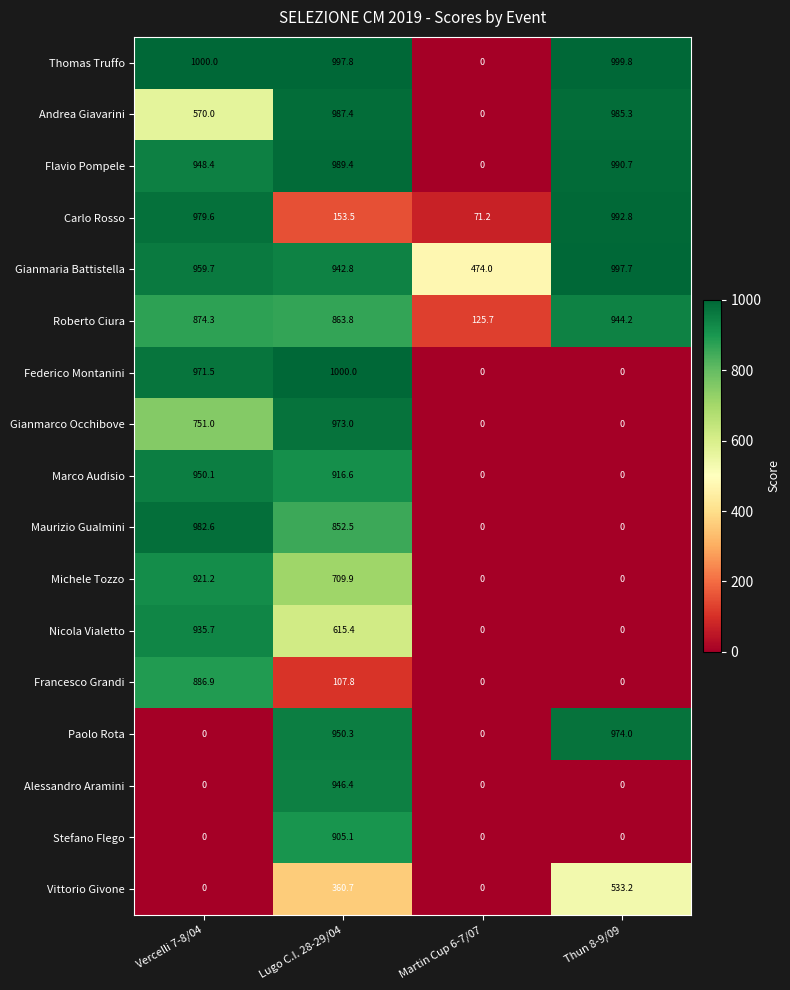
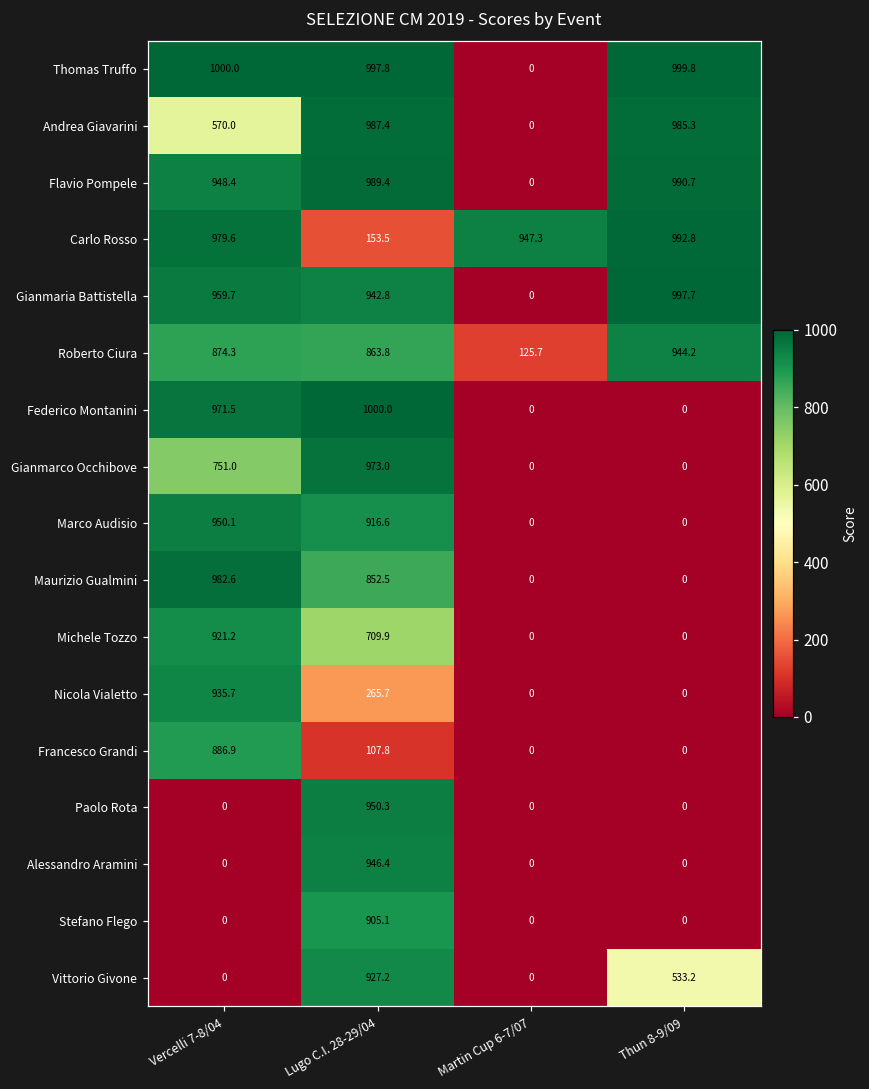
  {
    "Thomas Truffo": {
      "Vercelli 7-8/04": 1000.0,
      "Lugo C.I. 28-29/04": 997.8,
      "Martin Cup 6-7/07": 0,
      "Thun 8-9/09": 999.8
    },
    "Andrea Giavarini": {
      "Vercelli 7-8/04": 570.0,
      "Lugo C.I. 28-29/04": 987.4,
      "Martin Cup 6-7/07": 0,
      "Thun 8-9/09": 985.3
    },
    "Flavio Pompele": {
      "Vercelli 7-8/04": 948.4,
      "Lugo C.I. 28-29/04": 989.4,
      "Martin Cup 6-7/07": 0,
      "Thun 8-9/09": 990.7
    },
    "Carlo Rosso": {
      "Vercelli 7-8/04": 979.6,
      "Lugo C.I. 28-29/04": 153.5,
-     "Martin Cup 6-7/07": 71.2,
+     "Martin Cup 6-7/07": 947.3,
      "Thun 8-9/09": 992.8
    },
    "Gianmaria Battistella": {
      "Vercelli 7-8/04": 959.7,
      "Lugo C.I. 28-29/04": 942.8,
-     "Martin Cup 6-7/07": 474.0,
+     "Martin Cup 6-7/07": 0,
      "Thun 8-9/09": 997.7
    },
    "Roberto Ciura": {
      "Vercelli 7-8/04": 874.3,
      "Lugo C.I. 28-29/04": 863.8,
      "Martin Cup 6-7/07": 125.7,
      "Thun 8-9/09": 944.2
    },
    "Federico Montanini": {
      "Vercelli 7-8/04": 971.5,
      "Lugo C.I. 28-29/04": 1000.0,
      "Martin Cup 6-7/07": 0,
      "Thun 8-9/09": 0
    },
    "Gianmarco Occhibove": {
      "Vercelli 7-8/04": 751.0,
      "Lugo C.I. 28-29/04": 973.0,
      "Martin Cup 6-7/07": 0,
      "Thun 8-9/09": 0
    },
    "Marco Audisio": {
      "Vercelli 7-8/04": 950.1,
      "Lugo C.I. 28-29/04": 916.6,
      "Martin Cup 6-7/07": 0,
      "Thun 8-9/09": 0
    },
    "Maurizio Gualmini": {
      "Vercelli 7-8/04": 982.6,
      "Lugo C.I. 28-29/04": 852.5,
      "Martin Cup 6-7/07": 0,
      "Thun 8-9/09": 0
    },
    "Michele Tozzo": {
      "Vercelli 7-8/04": 921.2,
      "Lugo C.I. 28-29/04": 709.9,
      "Martin Cup 6-7/07": 0,
      "Thun 8-9/09": 0
    },
    "Nicola Vialetto": {
      "Vercelli 7-8/04": 935.7,
-     "Lugo C.I. 28-29/04": 615.4,
+     "Lugo C.I. 28-29/04": 265.7,
      "Martin Cup 6-7/07": 0,
      "Thun 8-9/09": 0
    },
    "Francesco Grandi": {
      "Vercelli 7-8/04": 886.9,
      "Lugo C.I. 28-29/04": 107.8,
      "Martin Cup 6-7/07": 0,
      "Thun 8-9/09": 0
    },
    "Paolo Rota": {
      "Vercelli 7-8/04": 0,
      "Lugo C.I. 28-29/04": 950.3,
      "Martin Cup 6-7/07": 0,
-     "Thun 8-9/09": 974.0
+     "Thun 8-9/09": 0
    },
    "Alessandro Aramini": {
      "Vercelli 7-8/04": 0,
      "Lugo C.I. 28-29/04": 946.4,
      "Martin Cup 6-7/07": 0,
      "Thun 8-9/09": 0
    },
    "Stefano Flego": {
      "Vercelli 7-8/04": 0,
      "Lugo C.I. 28-29/04": 905.1,
      "Martin Cup 6-7/07": 0,
      "Thun 8-9/09": 0
    },
    "Vittorio Givone": {
      "Vercelli 7-8/04": 0,
-     "Lugo C.I. 28-29/04": 360.7,
+     "Lugo C.I. 28-29/04": 927.2,
      "Martin Cup 6-7/07": 0,
      "Thun 8-9/09": 533.2
    }
  }
